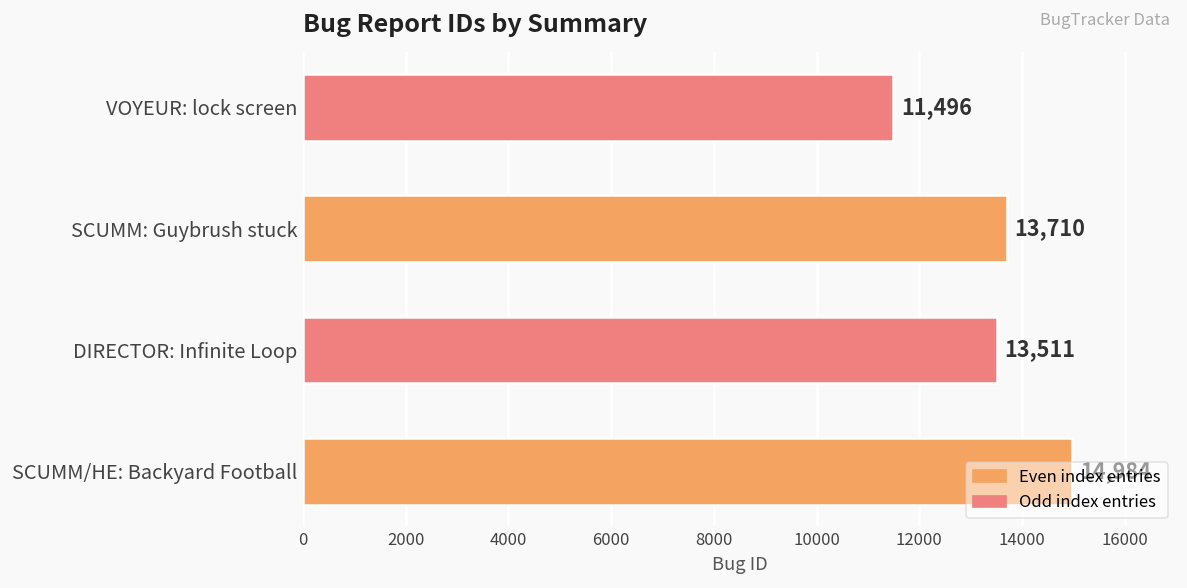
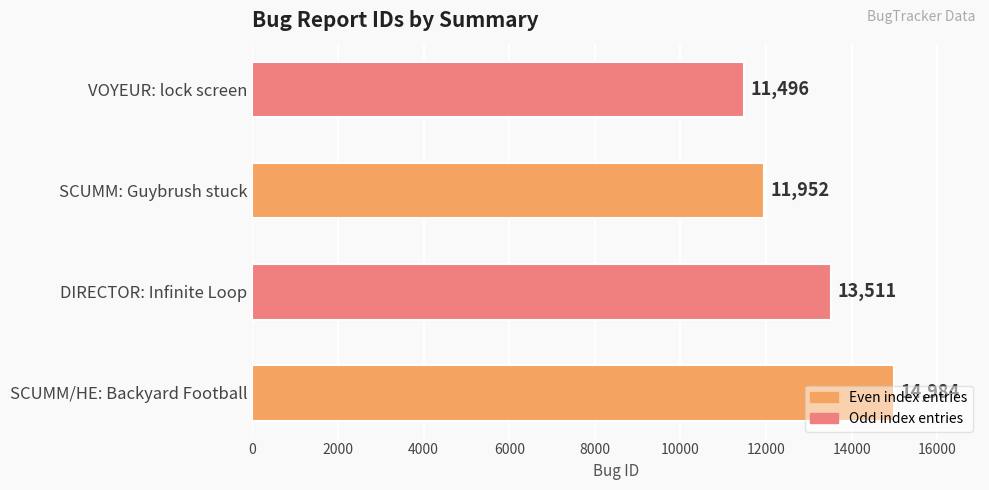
  {
    "VOYEUR: lock screen": "11,496",
-   "SCUMM: Guybrush stuck": "13,710",
+   "SCUMM: Guybrush stuck": "11,952",
    "DIRECTOR: Infinite Loop": "13,511"
  }
